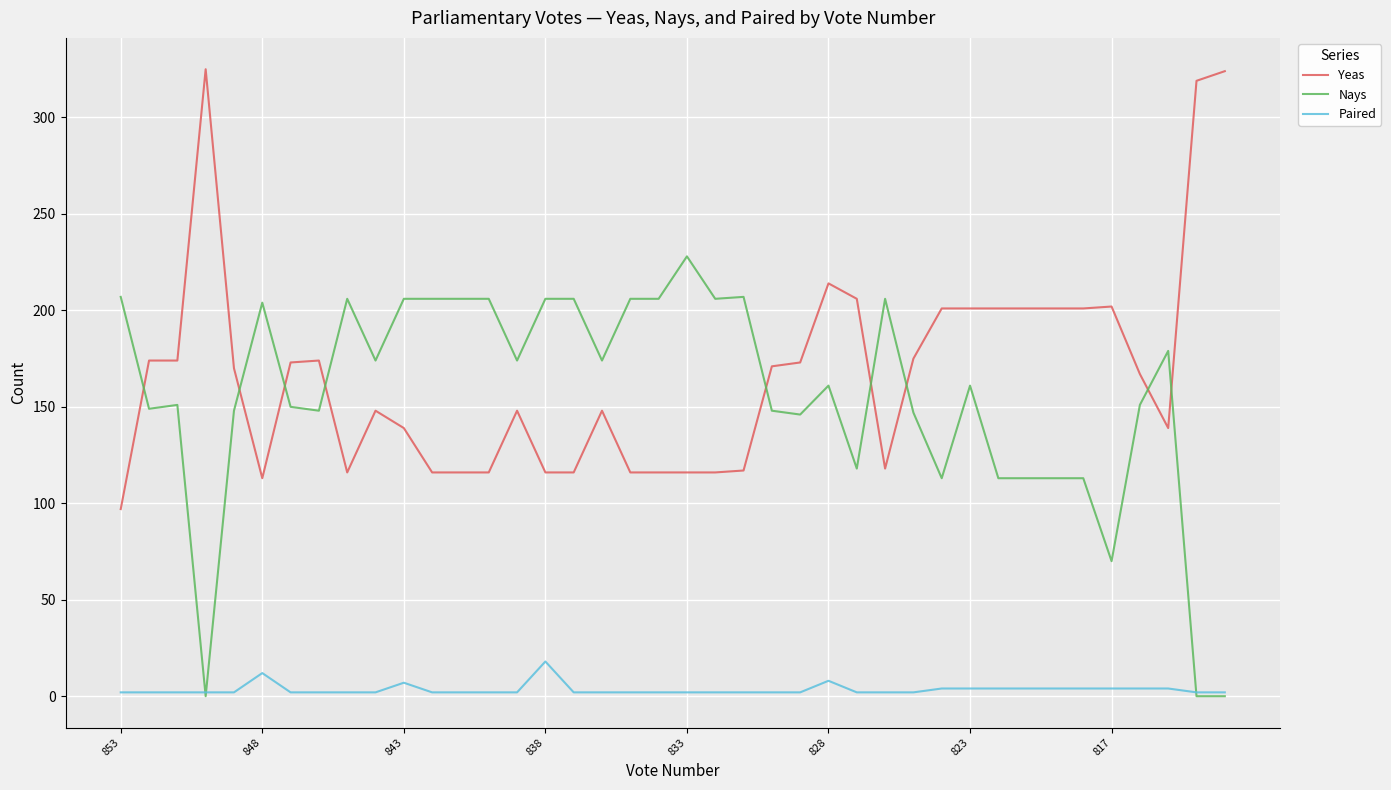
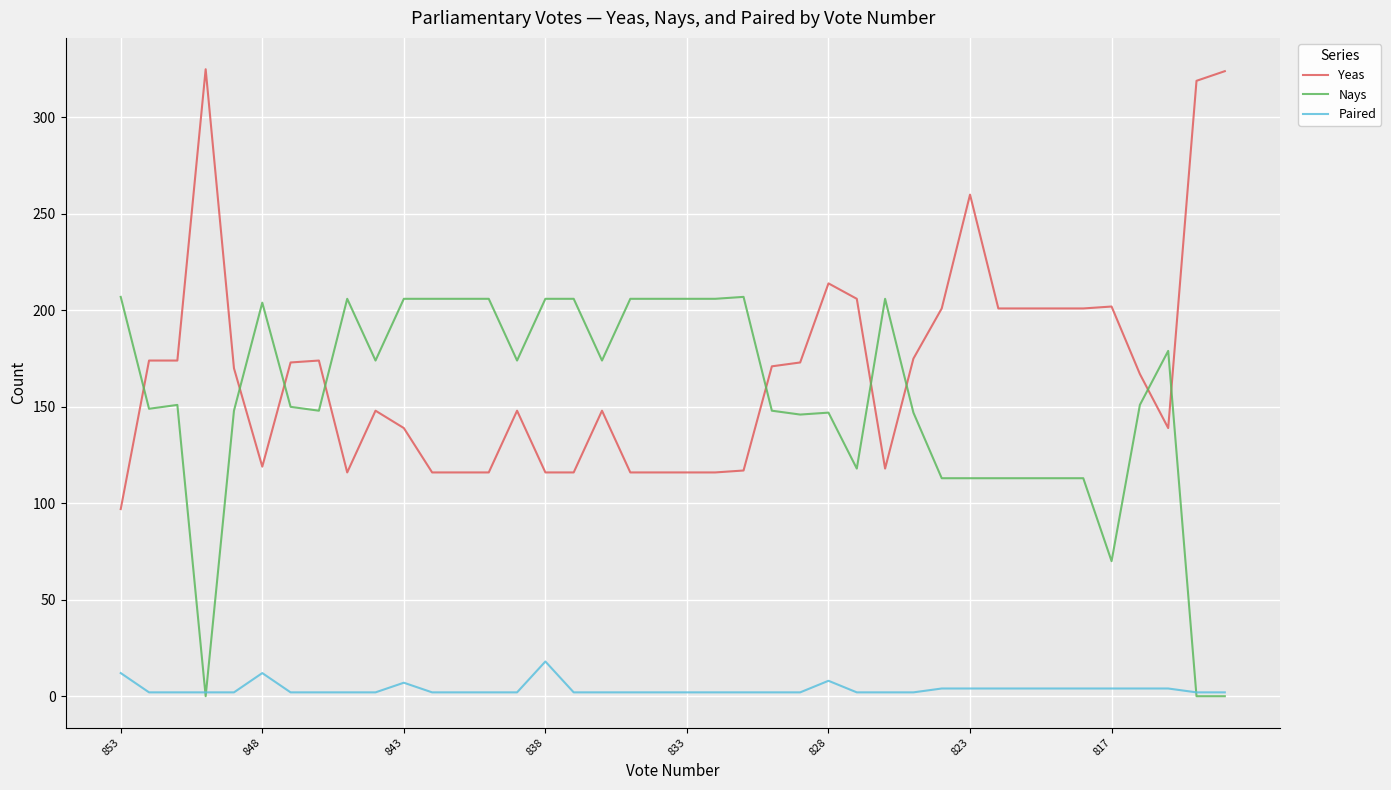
  {
    "Yeas": {
      "853": 97,
-     "848": 113,
+     "848": 119,
      "843": 139,
      "838": 116,
      "833": 116,
      "828": 214,
-     "823": 201,
+     "823": 260,
      "817": 202
    },
    "Nays": {
      "853": 207,
      "848": 204,
      "843": 206,
      "838": 206,
-     "833": 228,
-     "828": 161,
-     "823": 161,
+     "833": 206,
+     "828": 147,
+     "823": 113,
      "817": 70
    },
    "Paired": {
-     "853": 2,
+     "853": 12,
      "848": 12,
      "843": 7,
      "838": 18,
      "833": 2,
      "828": 8,
      "823": 4,
      "817": 4
    }
  }
